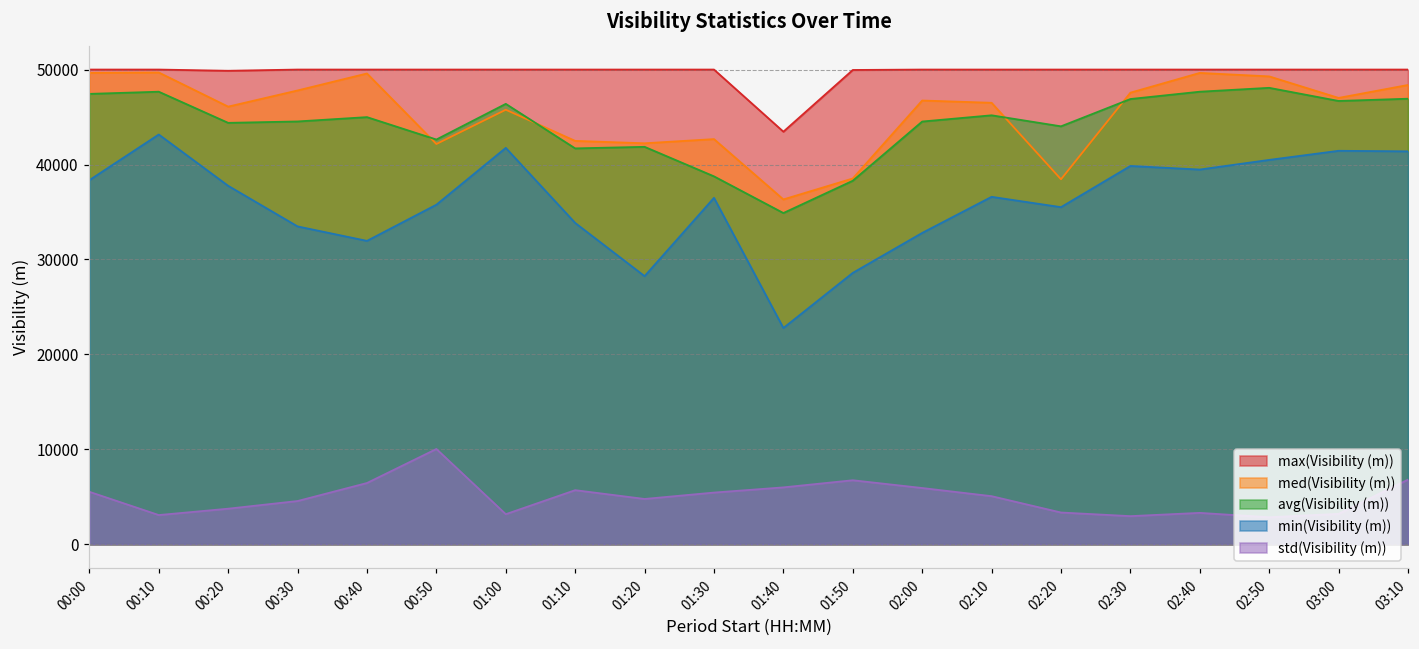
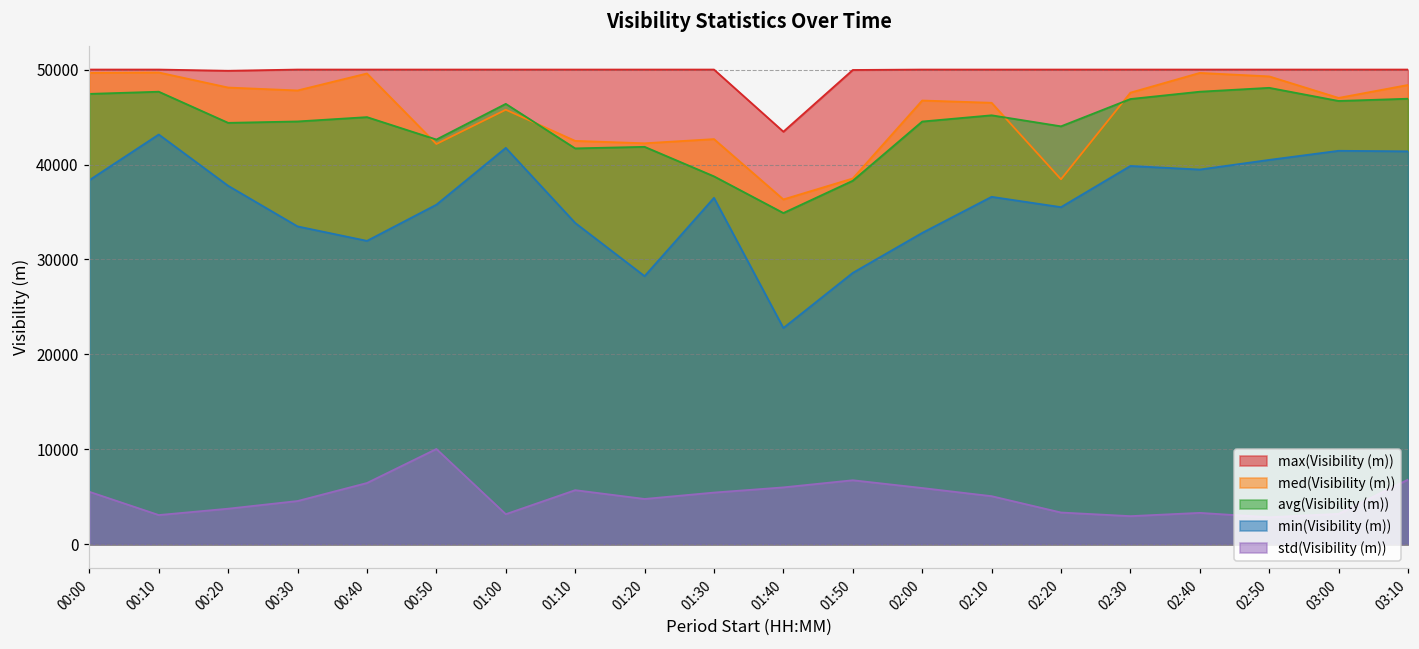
  {
    "max(Visibility (m))": {
      "00:00": 50000,
      "00:10": 50000,
      "00:20": 50000,
      "00:30": 50000,
      "00:40": 50000,
      "00:50": 50000,
      "01:00": 50000,
      "01:10": 50000,
      "01:20": 50000,
      "01:30": 50000,
      "01:40": 43000,
      "01:50": 50000,
      "02:00": 50000,
      "02:10": 50000,
      "02:20": 50000,
      "02:30": 50000,
      "02:40": 50000,
      "02:50": 50000,
      "03:00": 50000,
      "03:10": 50000
    },
    "med(Visibility (m))": {
      "00:00": 50000,
      "00:10": 50000,
-     "00:20": 46000,
+     "00:20": 48000,
      "00:30": 48000,
      "00:40": 50000,
      "00:50": 42000,
      "01:00": 46000,
      "01:10": 42000,
      "01:20": 42000,
      "01:30": 43000,
      "01:40": 36000,
      "02:00": 47000,
      "02:10": 47000,
      "02:20": 38000,
      "02:30": 48000,
      "02:40": 50000,
      "02:50": 49000,
      "03:00": 47000,
      "03:10": 48000
    },
    "avg(Visibility (m))": {
      "00:00": 47000,
      "00:10": 48000,
      "00:20": 44000,
      "00:30": 45000,
      "00:40": 45000,
      "00:50": 43000,
      "01:00": 46000,
      "01:10": 42000,
      "01:20": 42000,
      "01:30": 39000,
      "01:40": 35000,
      "02:00": 45000,
      "02:10": 45000,
      "02:20": 44000,
      "02:30": 47000,
      "02:40": 48000,
      "02:50": 48000,
      "03:00": 47000,
      "03:10": 47000
    },
    "min(Visibility (m))": {
      "00:00": 38000,
      "00:10": 43000,
      "00:20": 38000,
      "00:30": 33000,
      "00:40": 32000,
      "00:50": 36000,
      "01:00": 42000,
      "01:10": 34000,
      "01:20": 28000,
      "01:30": 36000,
      "01:40": 23000,
      "01:50": 29000,
      "02:00": 33000,
      "02:10": 37000,
      "02:20": 36000,
      "02:30": 40000,
      "02:40": 39000,
      "02:50": 40000,
      "03:00": 41000,
      "03:10": 41000
    },
    "std(Visibility (m))": {
      "00:00": 6000,
      "00:10": 3000,
      "00:20": 4000,
      "00:30": 5000,
      "00:40": 6000,
      "00:50": 10000,
      "01:00": 3000,
      "01:10": 6000,
      "01:20": 5000,
      "01:30": 5000,
      "01:40": 6000,
      "01:50": 7000,
      "02:00": 6000,
      "02:10": 5000,
      "02:20": 3000,
      "02:30": 3000,
      "02:40": 3000,
      "03:10": 7000
    }
  }
